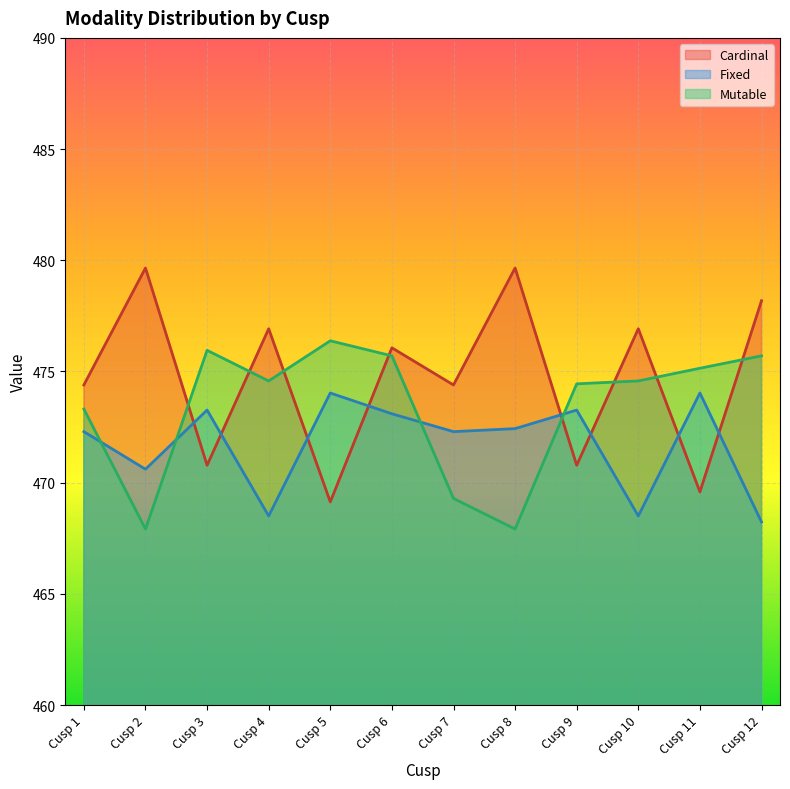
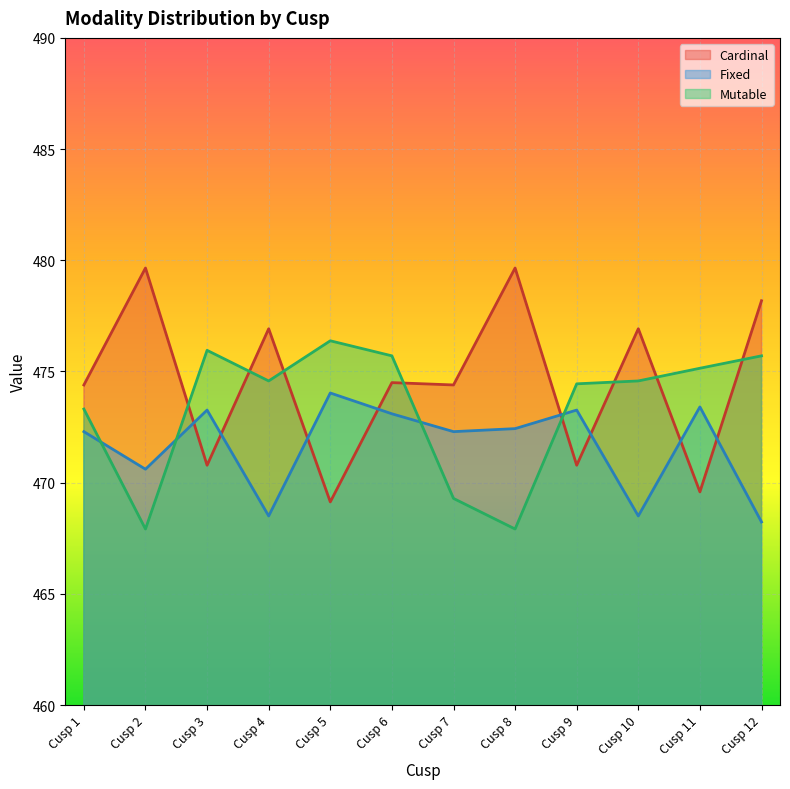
  {
    "Cardinal": {
      "Cusp 1": 474.4,
      "Cusp 2": 479.7,
      "Cusp 3": 470.8,
      "Cusp 4": 476.9,
      "Cusp 5": 469.1,
-     "Cusp 6": 476.1,
+     "Cusp 6": 474.5,
      "Cusp 7": 474.4,
      "Cusp 8": 479.7,
      "Cusp 9": 470.8,
      "Cusp 10": 476.9,
      "Cusp 11": 469.6,
      "Cusp 12": 478.2
    },
    "Fixed": {
      "Cusp 1": 472.3,
      "Cusp 2": 470.6,
      "Cusp 3": 473.3,
      "Cusp 4": 468.5,
      "Cusp 5": 474.0,
      "Cusp 6": 473.1,
      "Cusp 7": 472.3,
      "Cusp 8": 472.4,
      "Cusp 9": 473.3,
      "Cusp 10": 468.5,
-     "Cusp 11": 474.0,
+     "Cusp 11": 473.4,
      "Cusp 12": 468.2
    },
    "Mutable": {
      "Cusp 1": 473.3,
      "Cusp 2": 467.9,
      "Cusp 3": 476.0,
      "Cusp 4": 474.6,
      "Cusp 5": 476.4,
      "Cusp 6": 475.7,
      "Cusp 7": 469.3,
      "Cusp 8": 467.9,
      "Cusp 9": 474.4,
      "Cusp 10": 474.6,
      "Cusp 11": 475.1,
      "Cusp 12": 475.7
    }
  }
